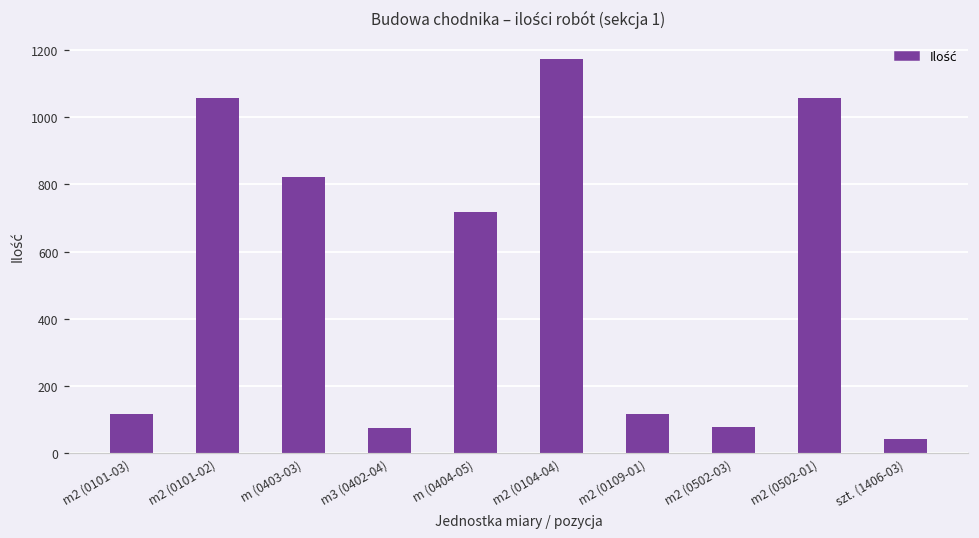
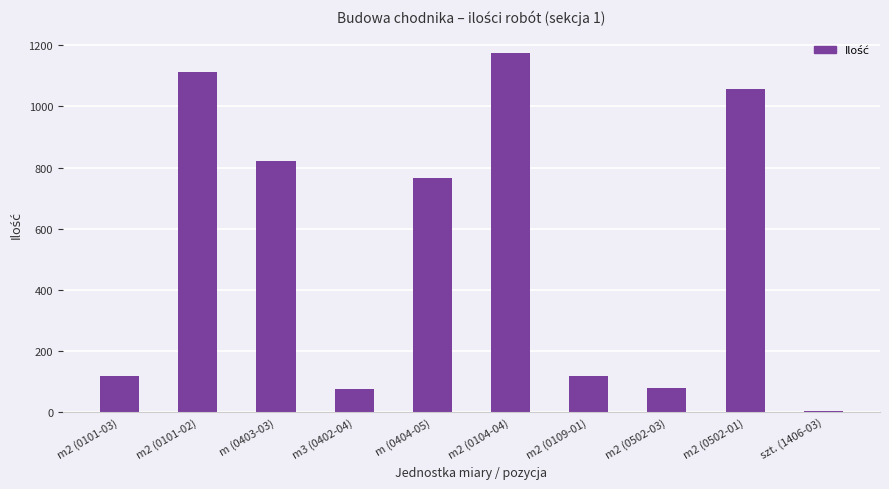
  {
    "m2 (0101-03)": 120,
-   "m2 (0101-02)": 1060,
+   "m2 (0101-02)": 1110,
    "m (0403-03)": 820,
    "m3 (0402-04)": 80,
-   "m (0404-05)": 720,
+   "m (0404-05)": 770,
    "m2 (0104-04)": 1170,
    "m2 (0109-01)": 120,
    "m2 (0502-03)": 80,
    "m2 (0502-01)": 1060,
-   "szt. (1406-03)": 40
+   "szt. (1406-03)": 0
  }
